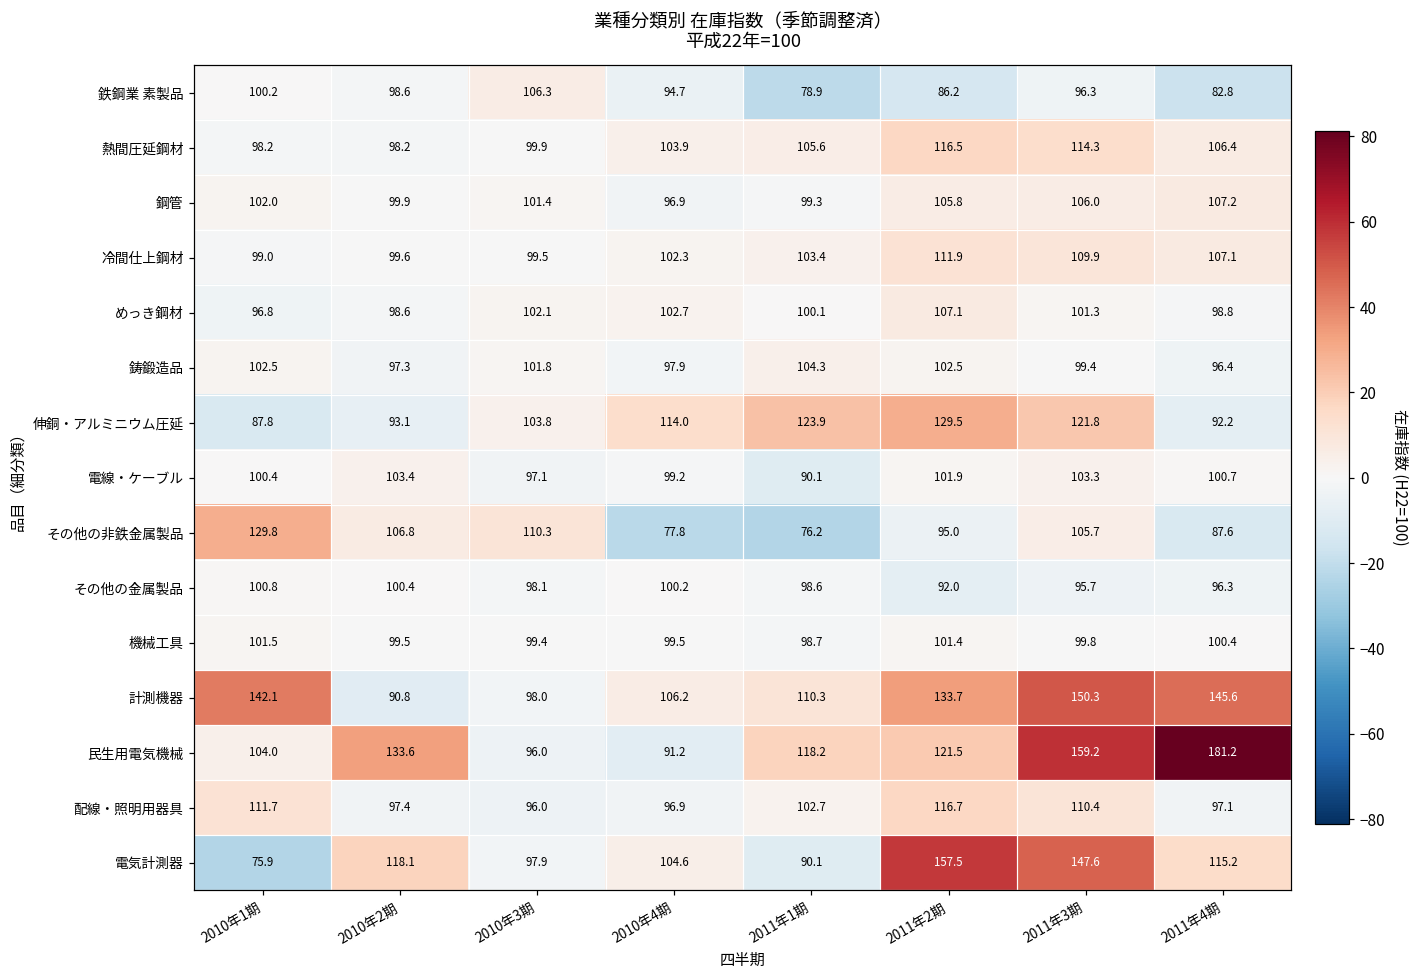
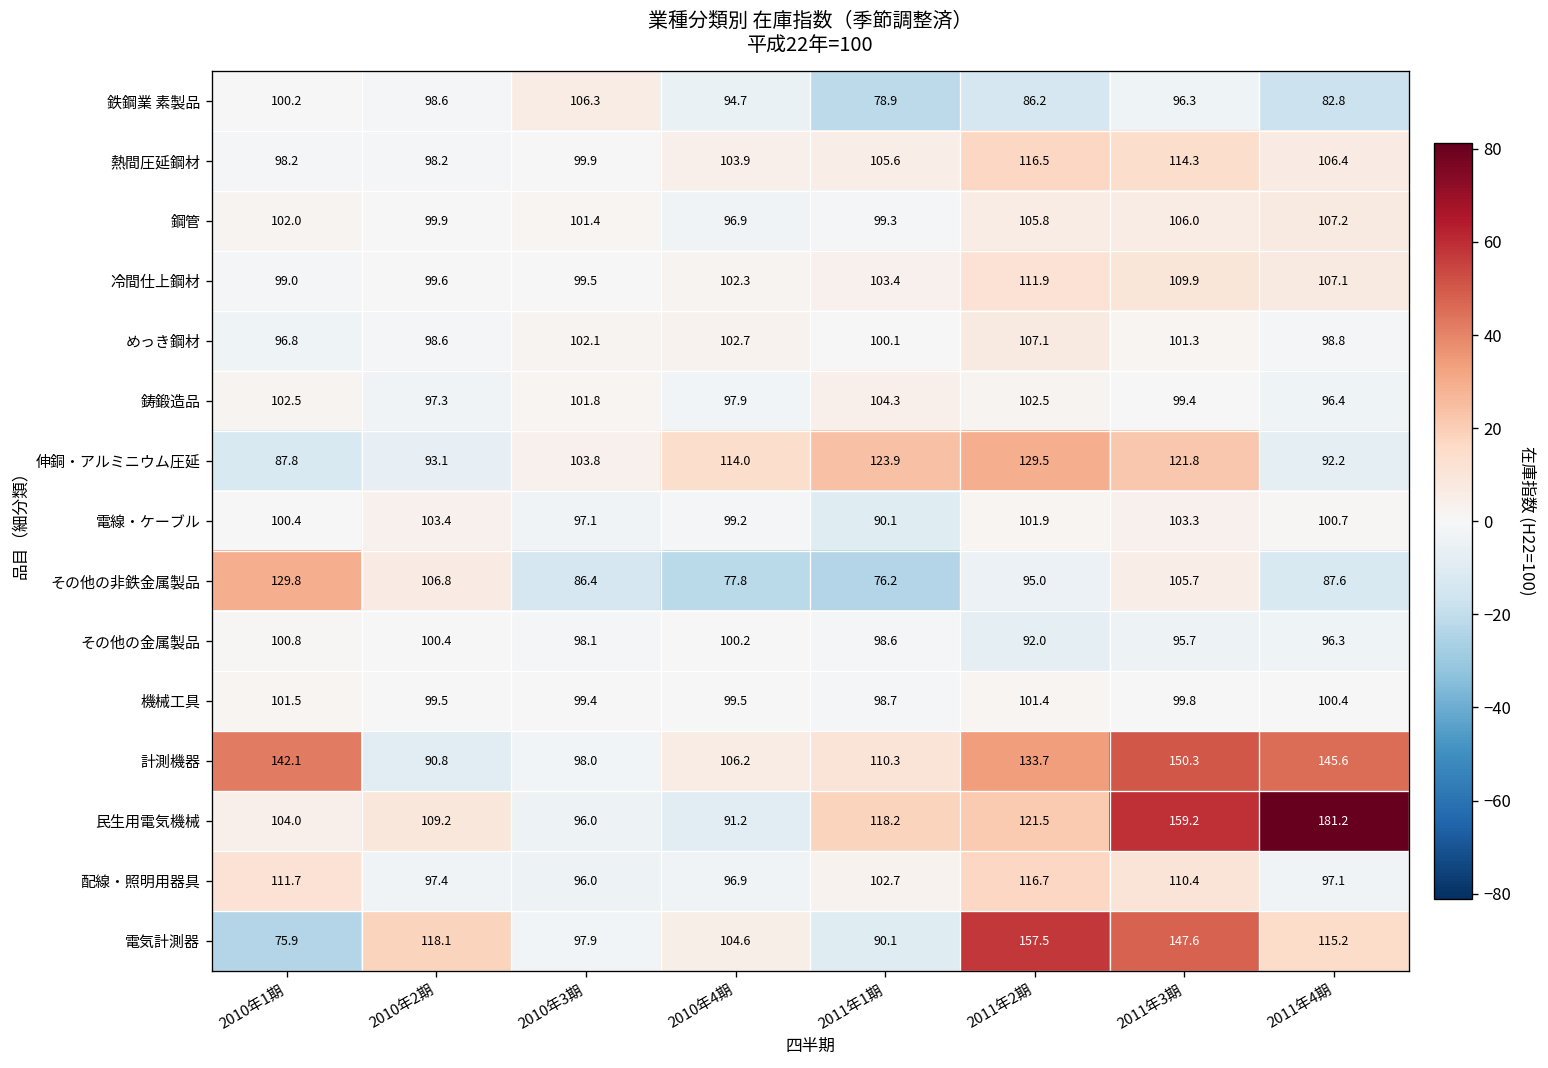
  {
    "鉄鋼業 素製品": {
      "2010年1期": 100.2,
      "2010年2期": 98.6,
      "2010年3期": 106.3,
      "2010年4期": 94.7,
      "2011年1期": 78.9,
      "2011年2期": 86.2,
      "2011年3期": 96.3,
      "2011年4期": 82.8
    },
    "熱間圧延鋼材": {
      "2010年1期": 98.2,
      "2010年2期": 98.2,
      "2010年3期": 99.9,
      "2010年4期": 103.9,
      "2011年1期": 105.6,
      "2011年2期": 116.5,
      "2011年3期": 114.3,
      "2011年4期": 106.4
    },
    "鋼管": {
      "2010年1期": 102.0,
      "2010年2期": 99.9,
      "2010年3期": 101.4,
      "2010年4期": 96.9,
      "2011年1期": 99.3,
      "2011年2期": 105.8,
      "2011年3期": 106.0,
      "2011年4期": 107.2
    },
    "冷間仕上鋼材": {
      "2010年1期": 99.0,
      "2010年2期": 99.6,
      "2010年3期": 99.5,
      "2010年4期": 102.3,
      "2011年1期": 103.4,
      "2011年2期": 111.9,
      "2011年3期": 109.9,
      "2011年4期": 107.1
    },
    "めっき鋼材": {
      "2010年1期": 96.8,
      "2010年2期": 98.6,
      "2010年3期": 102.1,
      "2010年4期": 102.7,
      "2011年1期": 100.1,
      "2011年2期": 107.1,
      "2011年3期": 101.3,
      "2011年4期": 98.8
    },
    "鋳鍛造品": {
      "2010年1期": 102.5,
      "2010年2期": 97.3,
      "2010年3期": 101.8,
      "2010年4期": 97.9,
      "2011年1期": 104.3,
      "2011年2期": 102.5,
      "2011年3期": 99.4,
      "2011年4期": 96.4
    },
    "伸銅・アルミニウム圧延": {
      "2010年1期": 87.8,
      "2010年2期": 93.1,
      "2010年3期": 103.8,
      "2010年4期": 114.0,
      "2011年1期": 123.9,
      "2011年2期": 129.5,
      "2011年3期": 121.8,
      "2011年4期": 92.2
    },
    "電線・ケーブル": {
      "2010年1期": 100.4,
      "2010年2期": 103.4,
      "2010年3期": 97.1,
      "2010年4期": 99.2,
      "2011年1期": 90.1,
      "2011年2期": 101.9,
      "2011年3期": 103.3,
      "2011年4期": 100.7
    },
    "その他の非鉄金属製品": {
      "2010年1期": 129.8,
      "2010年2期": 106.8,
-     "2010年3期": 110.3,
+     "2010年3期": 86.4,
      "2010年4期": 77.8,
      "2011年1期": 76.2,
      "2011年2期": 95.0,
      "2011年3期": 105.7,
      "2011年4期": 87.6
    },
    "その他の金属製品": {
      "2010年1期": 100.8,
      "2010年2期": 100.4,
      "2010年3期": 98.1,
      "2010年4期": 100.2,
      "2011年1期": 98.6,
      "2011年2期": 92.0,
      "2011年3期": 95.7,
      "2011年4期": 96.3
    },
    "機械工具": {
      "2010年1期": 101.5,
      "2010年2期": 99.5,
      "2010年3期": 99.4,
      "2010年4期": 99.5,
      "2011年1期": 98.7,
      "2011年2期": 101.4,
      "2011年3期": 99.8,
      "2011年4期": 100.4
    },
    "計測機器": {
      "2010年1期": 142.1,
      "2010年2期": 90.8,
      "2010年3期": 98.0,
      "2010年4期": 106.2,
      "2011年1期": 110.3,
      "2011年2期": 133.7,
      "2011年3期": 150.3,
      "2011年4期": 145.6
    },
    "民生用電気機械": {
      "2010年1期": 104.0,
-     "2010年2期": 133.6,
+     "2010年2期": 109.2,
      "2010年3期": 96.0,
      "2010年4期": 91.2,
      "2011年1期": 118.2,
      "2011年2期": 121.5,
      "2011年3期": 159.2,
      "2011年4期": 181.2
    },
    "配線・照明用器具": {
      "2010年1期": 111.7,
      "2010年2期": 97.4,
      "2010年3期": 96.0,
      "2010年4期": 96.9,
      "2011年1期": 102.7,
      "2011年2期": 116.7,
      "2011年3期": 110.4,
      "2011年4期": 97.1
    },
    "電気計測器": {
      "2010年1期": 75.9,
      "2010年2期": 118.1,
      "2010年3期": 97.9,
      "2010年4期": 104.6,
      "2011年1期": 90.1,
      "2011年2期": 157.5,
      "2011年3期": 147.6,
      "2011年4期": 115.2
    }
  }
